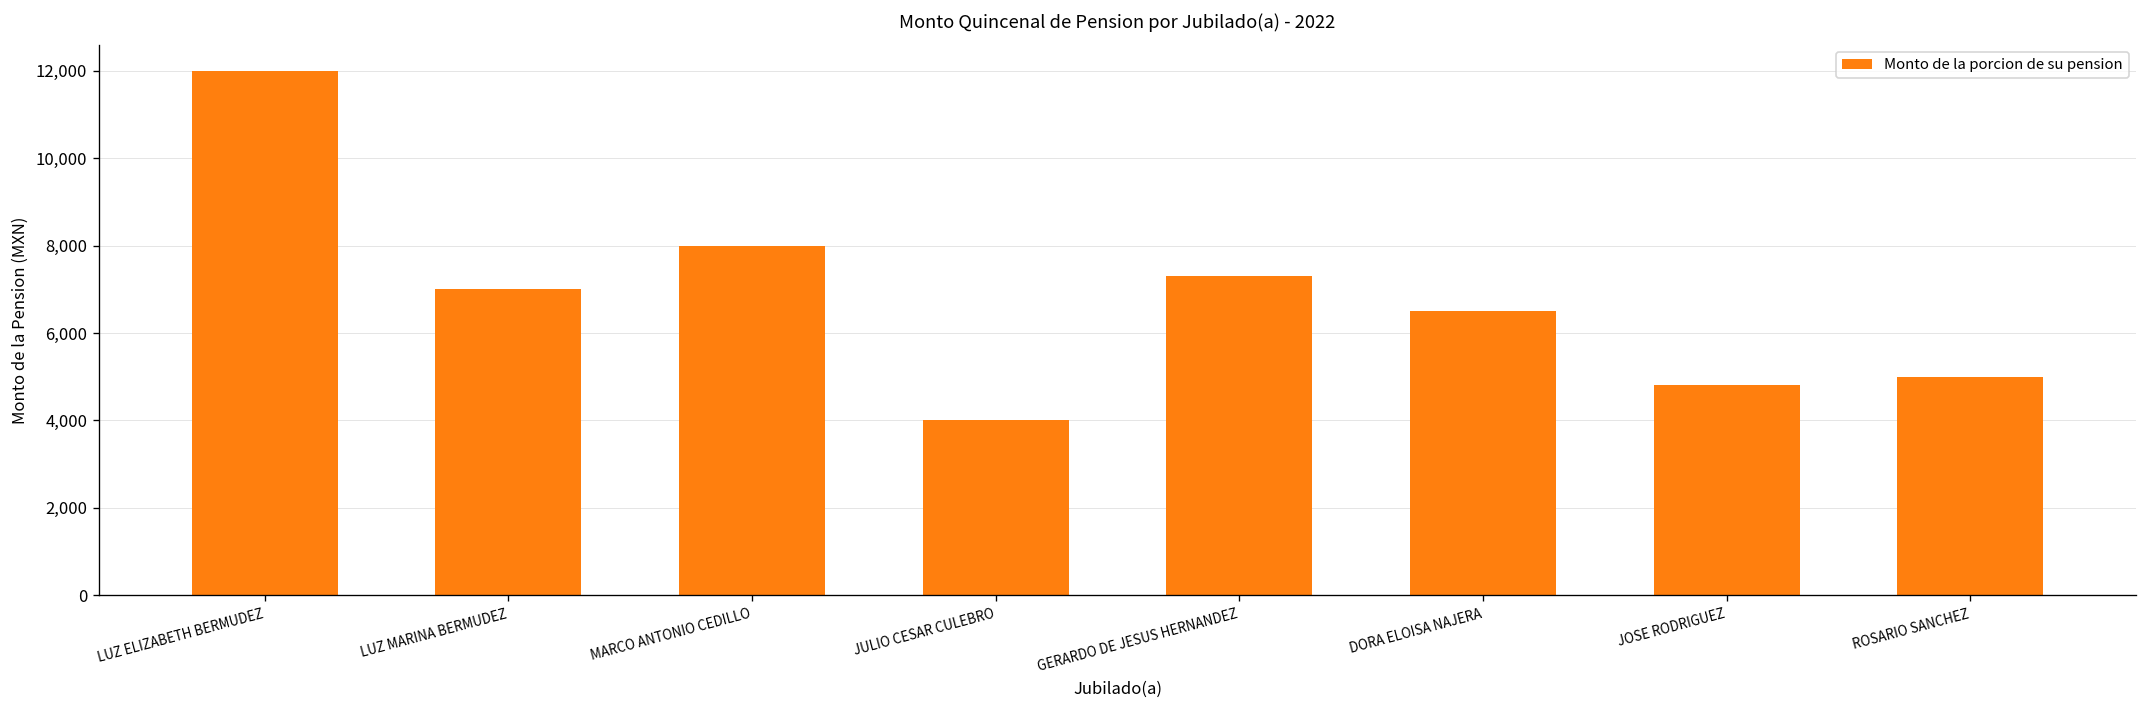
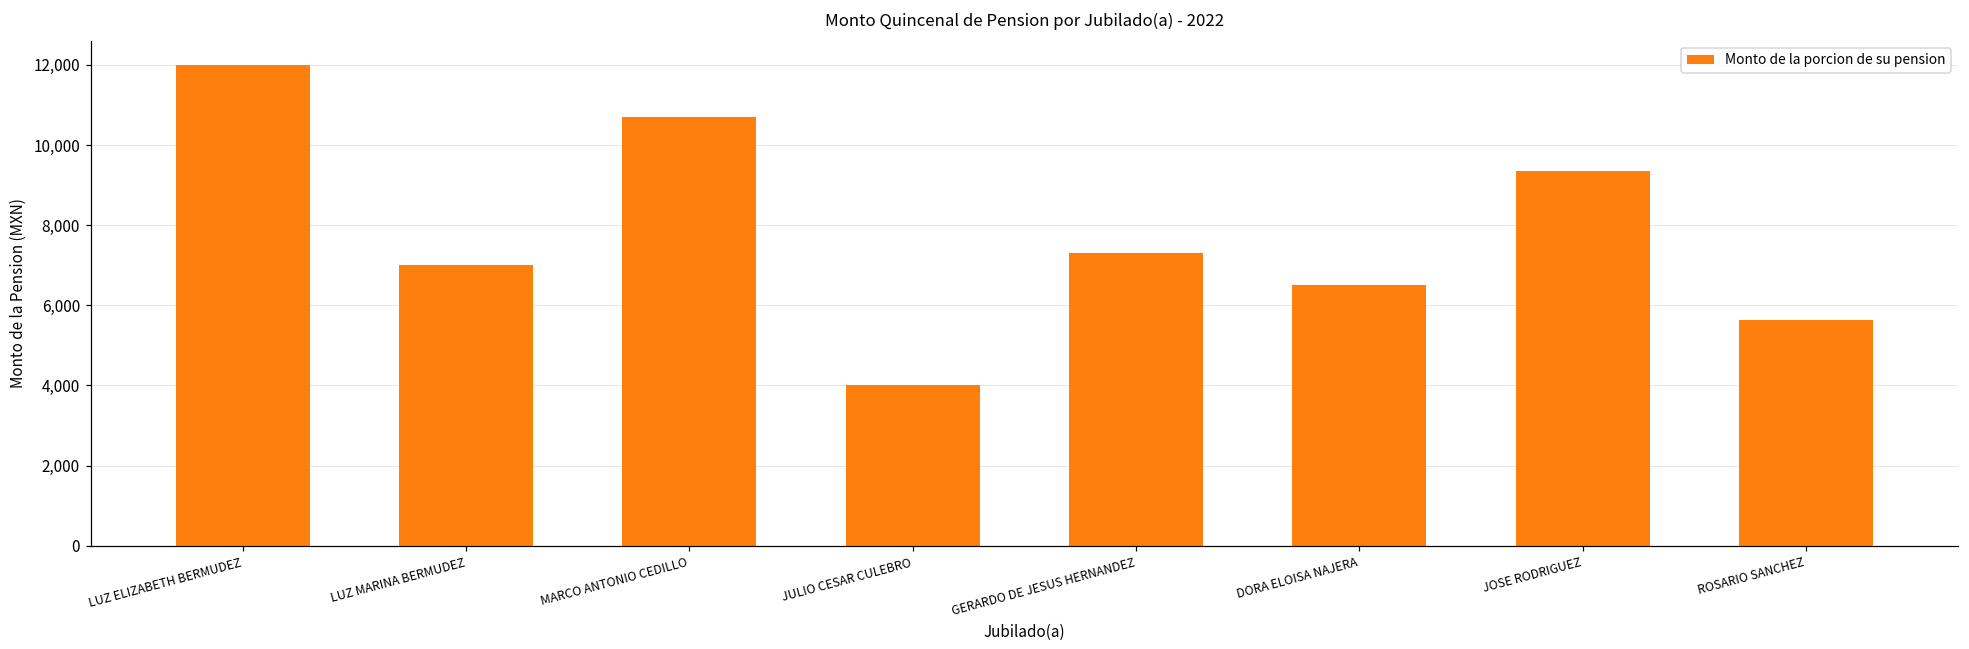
  {
    "LUZ ELIZABETH BERMUDEZ": "12,000",
    "LUZ MARINA BERMUDEZ": "7,000",
-   "MARCO ANTONIO CEDILLO": "8,000",
+   "MARCO ANTONIO CEDILLO": "10,700",
    "JULIO CESAR CULEBRO": "4,000",
    "GERARDO DE JESUS HERNANDEZ": "7,300",
    "DORA ELOISA NAJERA": "6,500",
-   "JOSE RODRIGUEZ": "4,800",
-   "ROSARIO SANCHEZ": "5,000"
+   "JOSE RODRIGUEZ": "9,300",
+   "ROSARIO SANCHEZ": "5,600"
  }
